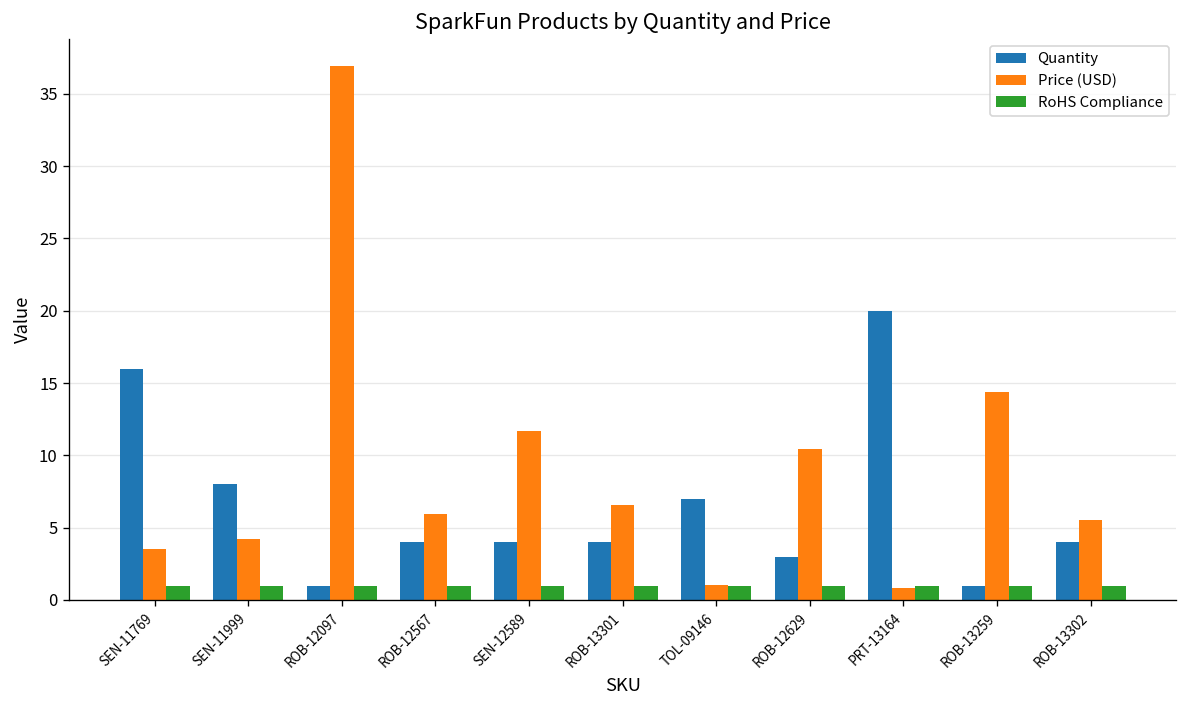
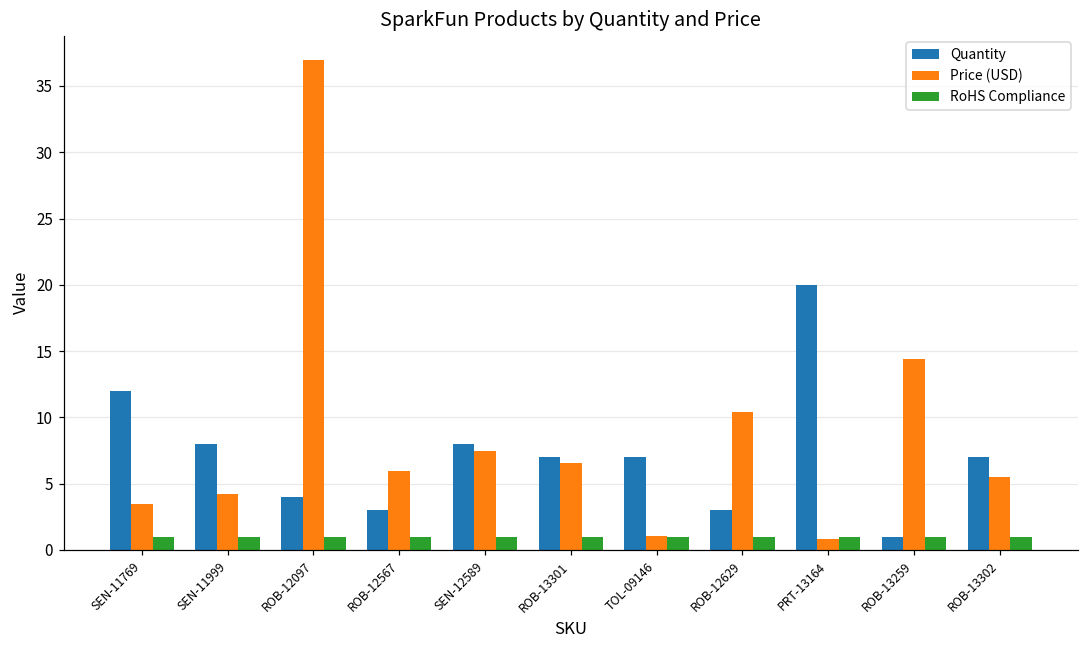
  {
    "Quantity": {
-     "SEN-11769": 16,
+     "SEN-11769": 12,
      "SEN-11999": 8,
-     "ROB-12097": 1,
-     "ROB-12567": 4,
-     "SEN-12589": 4,
-     "ROB-13301": 4,
+     "ROB-12097": 4,
+     "ROB-12567": 3,
+     "SEN-12589": 8,
+     "ROB-13301": 7,
      "TOL-09146": 7,
      "ROB-12629": 3,
      "PRT-13164": 20,
      "ROB-13259": 1,
-     "ROB-13302": 4
+     "ROB-13302": 7
    },
    "Price (USD)": {
      "SEN-11769": 3.5,
      "SEN-11999": 4.2,
      "ROB-12097": 37.0,
      "ROB-12567": 6.0,
-     "SEN-12589": 11.7,
+     "SEN-12589": 7.5,
      "ROB-13301": 6.6,
      "TOL-09146": 1.1,
      "ROB-12629": 10.4,
      "PRT-13164": 0.8,
      "ROB-13259": 14.4,
      "ROB-13302": 5.5
    },
    "RoHS Compliance": {
      "SEN-11769": 1.0,
      "SEN-11999": 1.0,
      "ROB-12097": 1.0,
      "ROB-12567": 1.0,
      "SEN-12589": 1.0,
      "ROB-13301": 1.0,
      "TOL-09146": 1.0,
      "ROB-12629": 1.0,
      "PRT-13164": 1.0,
      "ROB-13259": 1.0,
      "ROB-13302": 1.0
    }
  }
